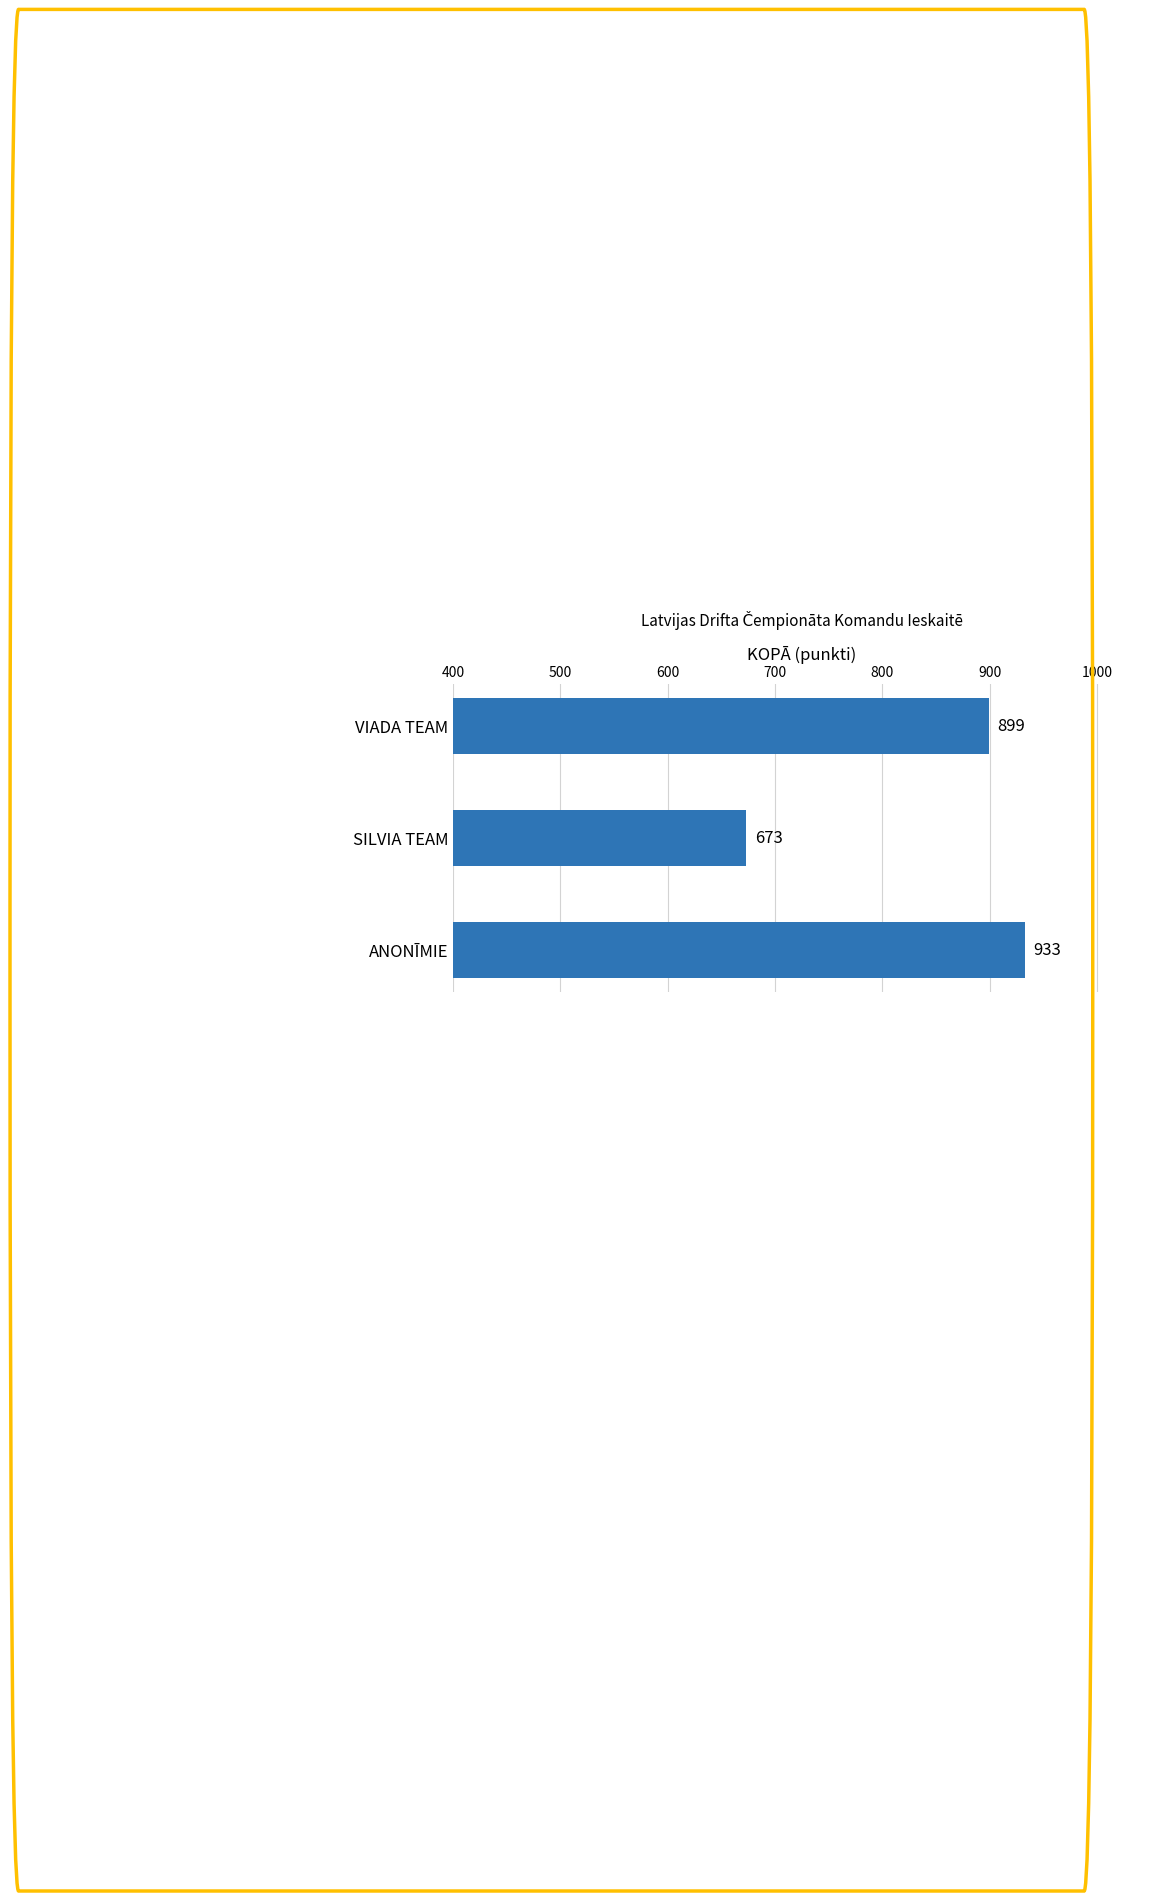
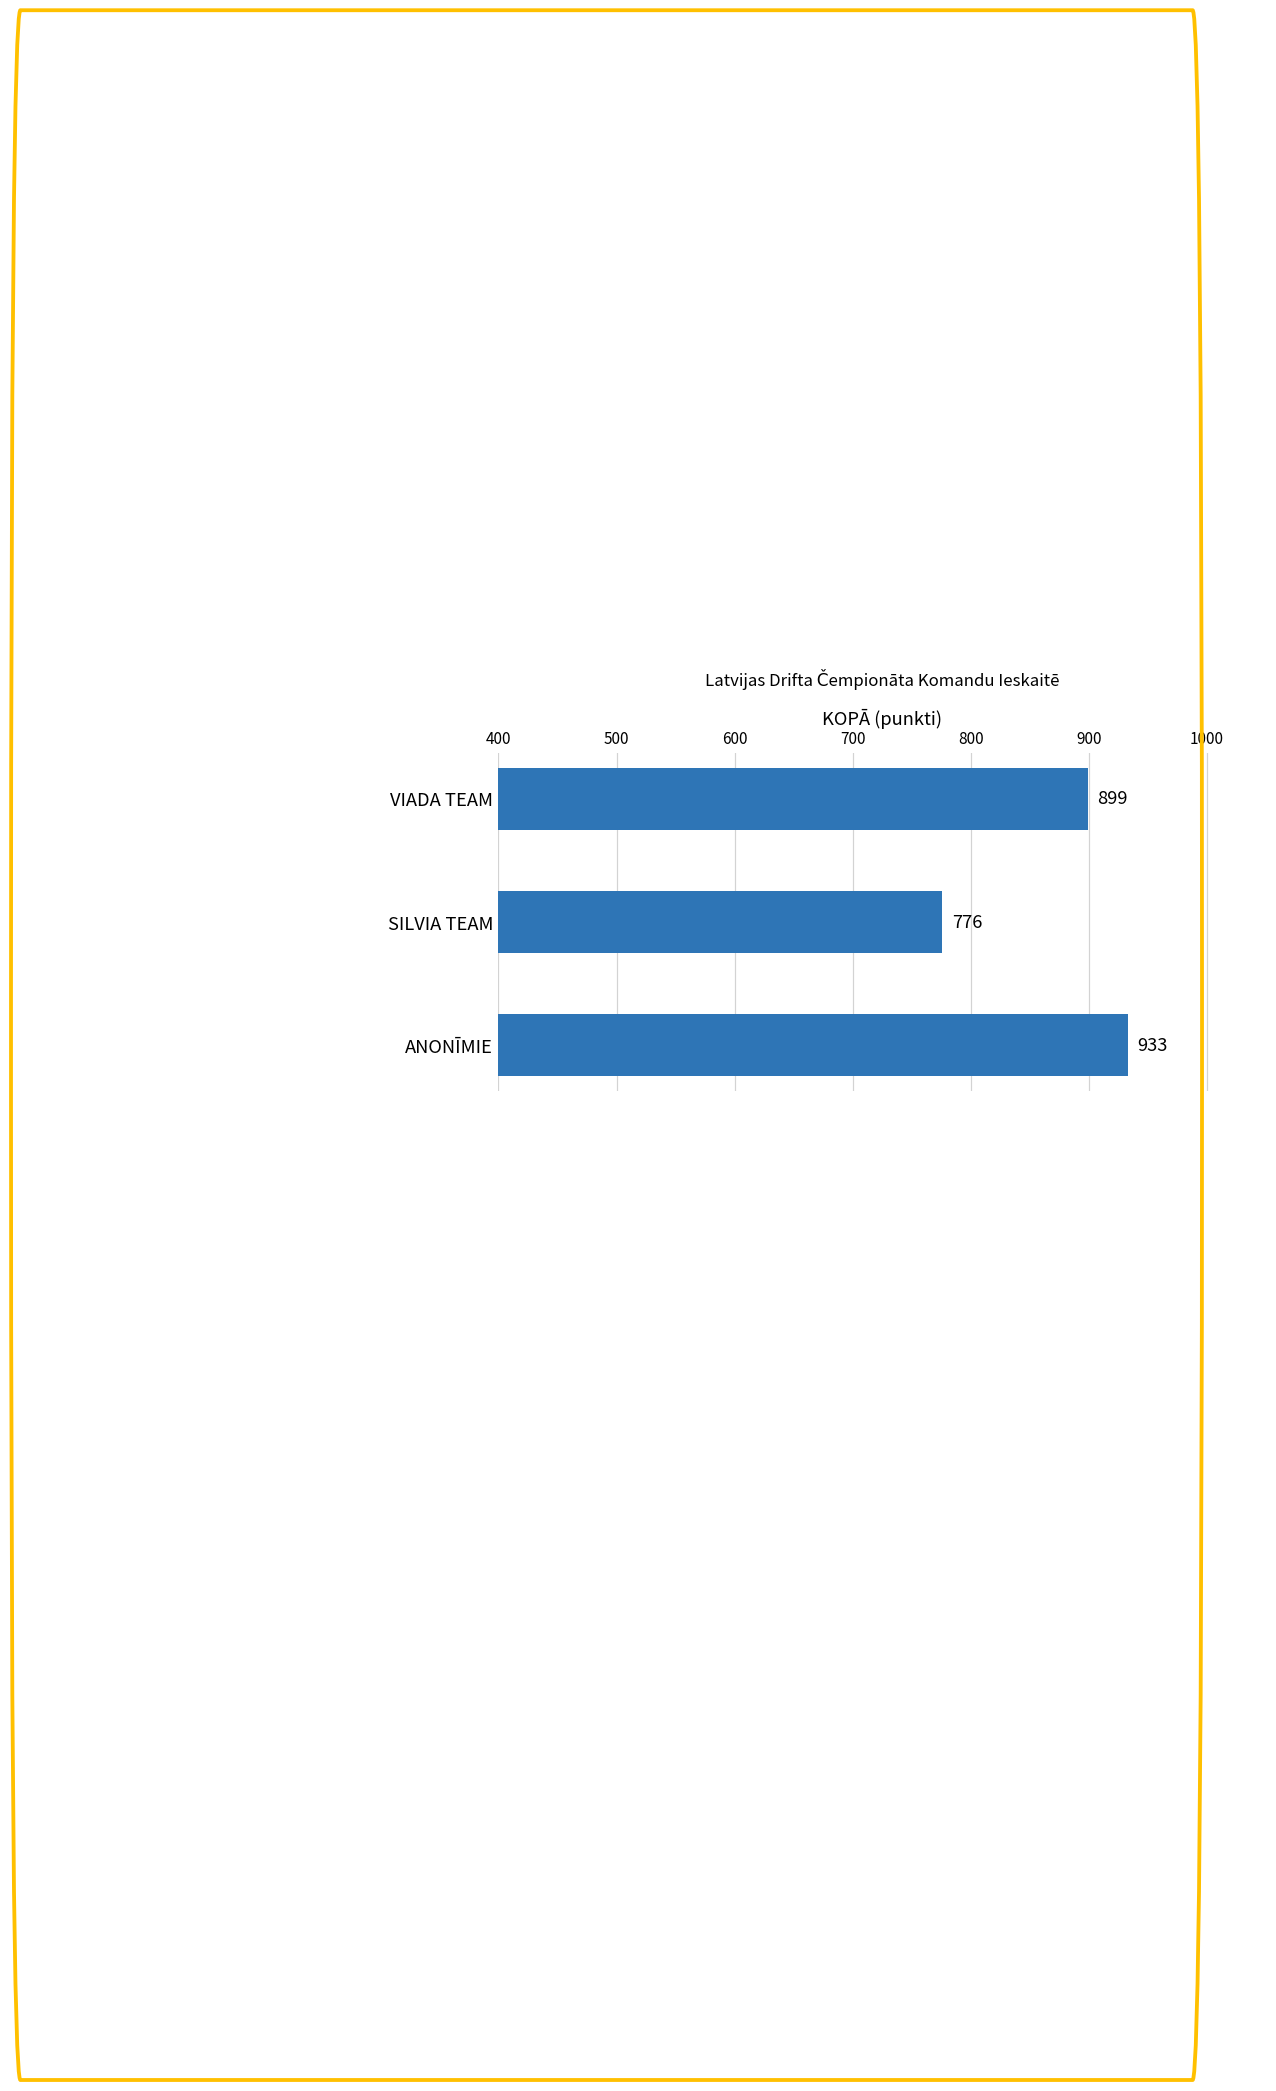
  {
    "VIADA TEAM": 899,
-   "SILVIA TEAM": 673,
+   "SILVIA TEAM": 776,
    "ANONĪMIE": 933
  }
